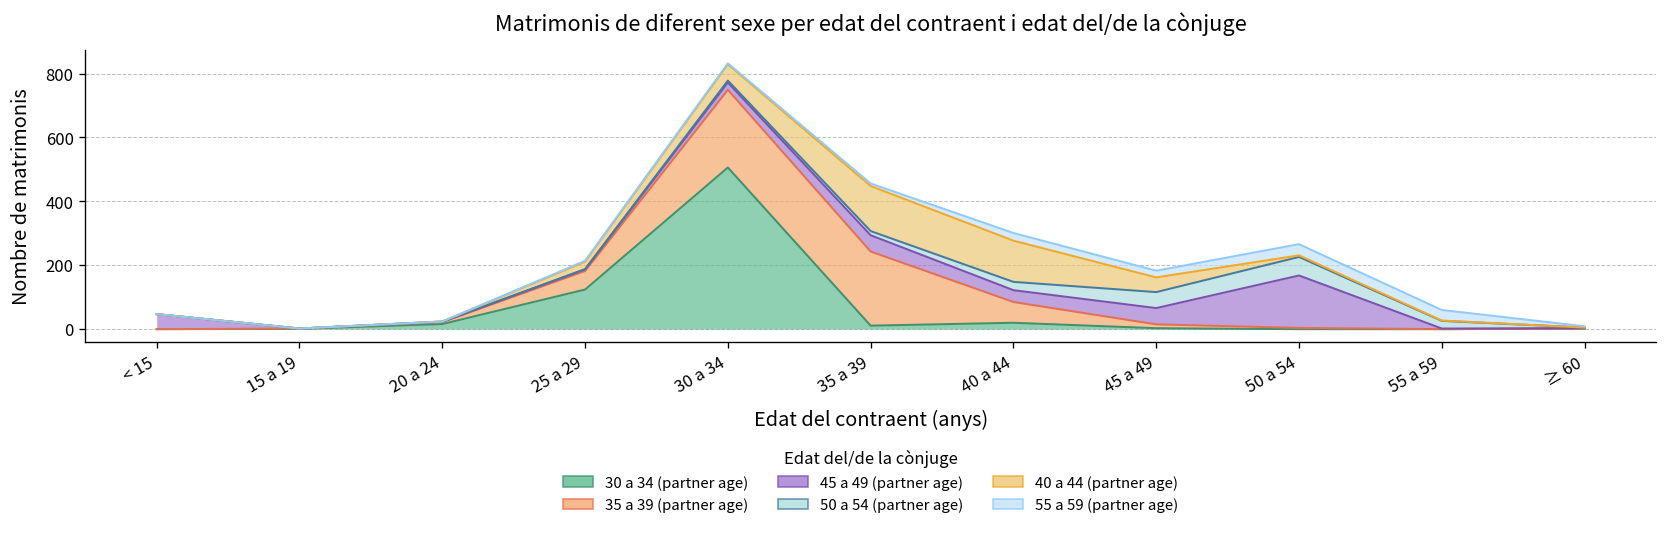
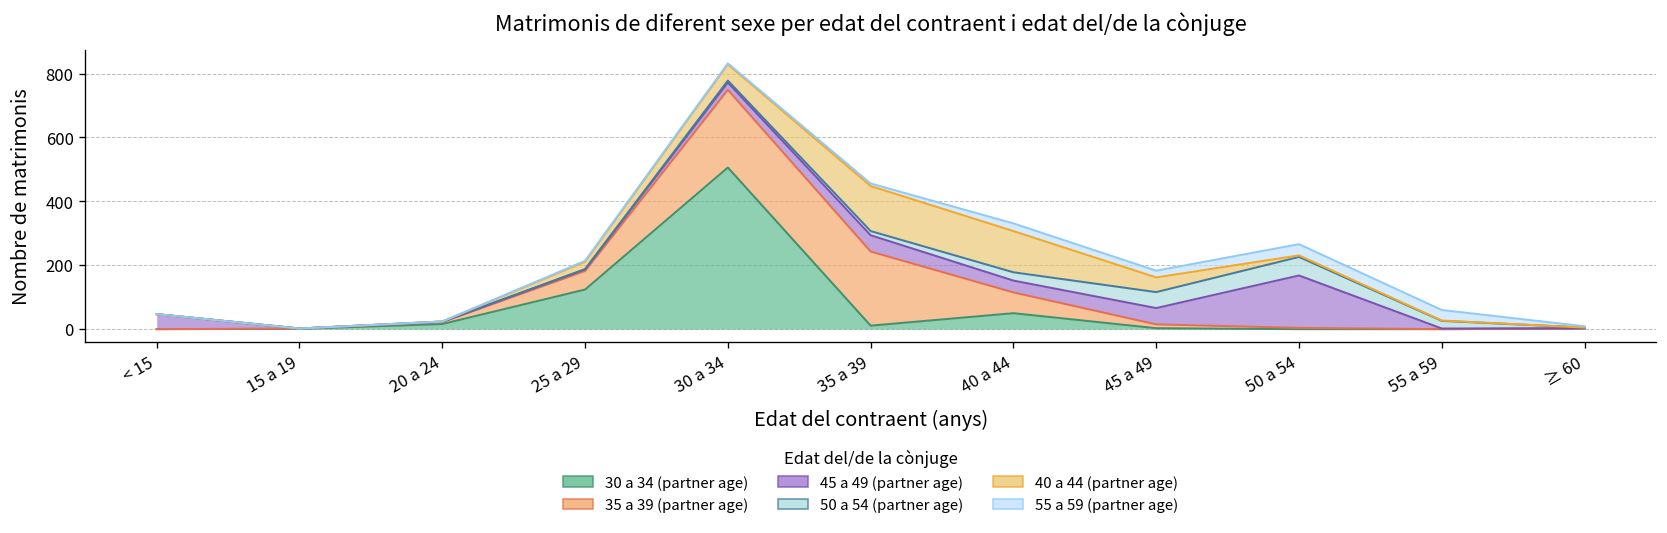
  {
    "30 a 34 (partner age)": {
      "25 a 29": 120,
      "30 a 34": 510,
      "35 a 39": 10,
-     "40 a 44": 20,
+     "40 a 44": 50,
      "45 a 49": 0
    },
    "45 a 49 (partner age)": {
      "35 a 39": 50,
      "40 a 44": 40,
      "45 a 49": 50,
      "50 a 54": 160
    }
  }
